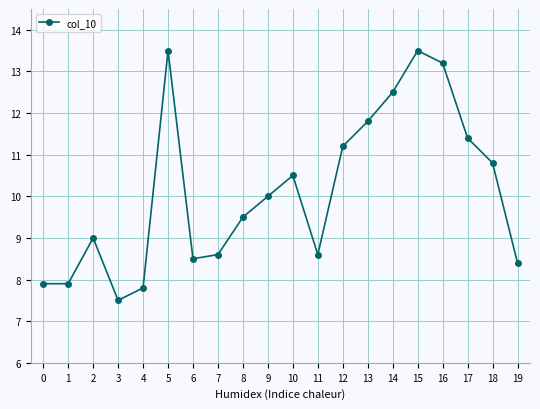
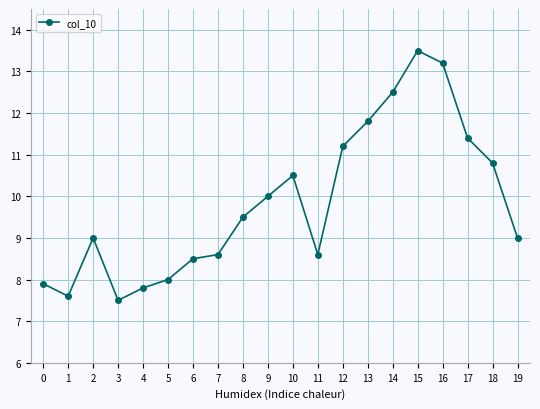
  {
    "0": 7.9,
-   "1": 7.9,
+   "1": 7.6,
    "2": 9.0,
    "3": 7.5,
    "4": 7.8,
-   "5": 13.5,
+   "5": 8.0,
    "6": 8.5,
    "7": 8.6,
    "8": 9.5,
    "9": 10.0,
    "10": 10.5,
    "11": 8.6,
    "12": 11.2,
    "13": 11.8,
    "14": 12.5,
    "15": 13.5,
    "16": 13.2,
    "17": 11.4,
    "18": 10.8,
-   "19": 8.4
+   "19": 9.0
  }
